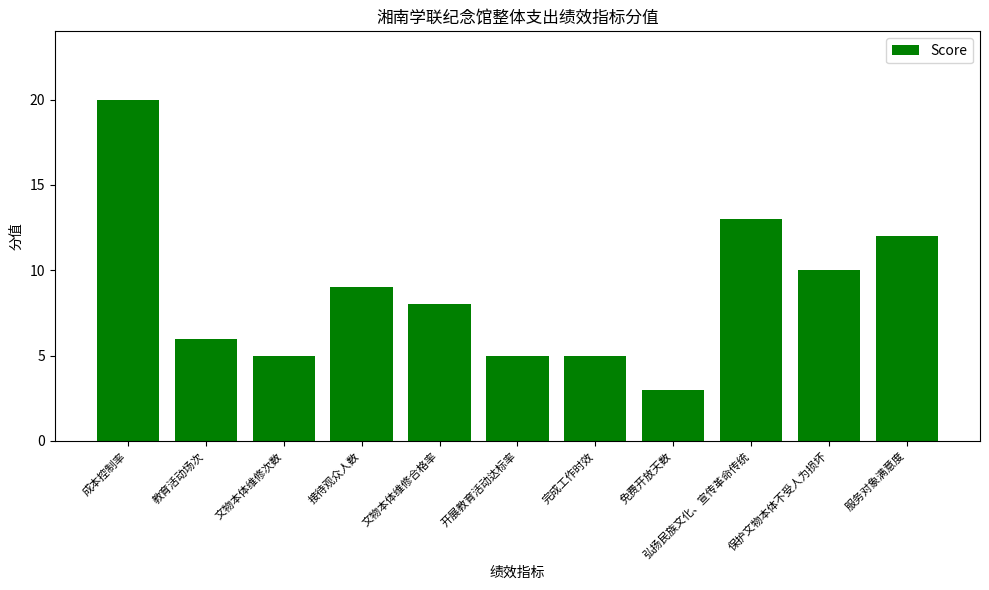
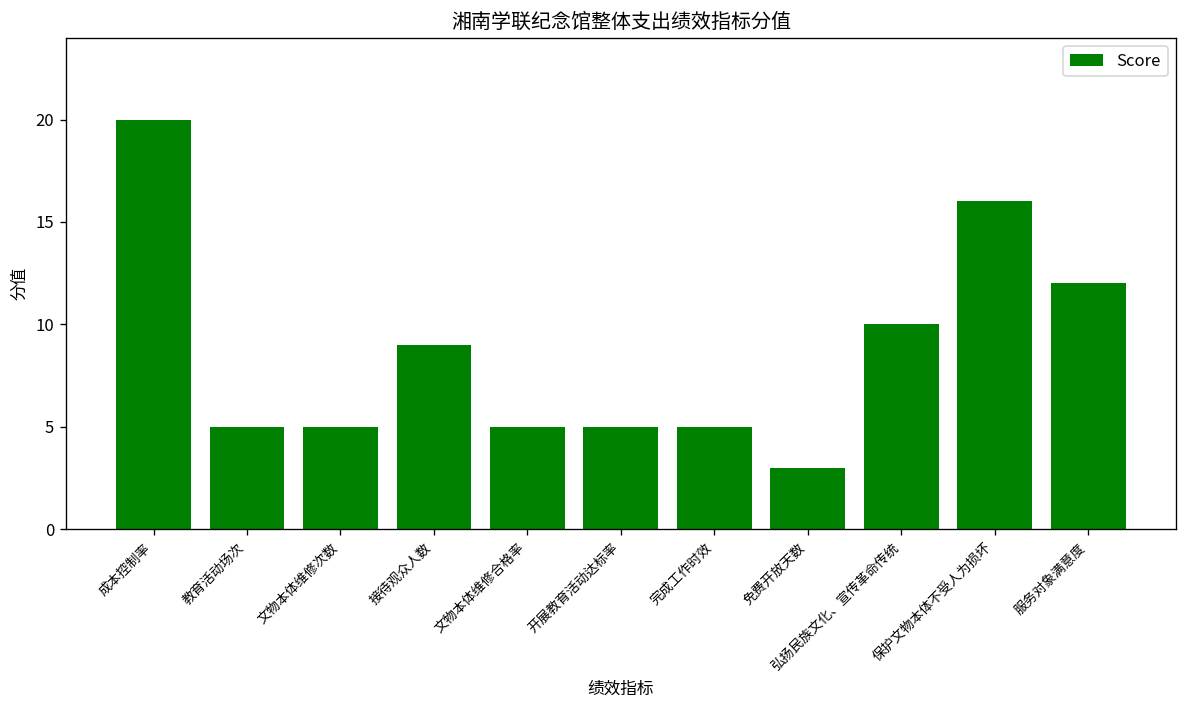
  {
    "成本控制率": 20,
-   "教育活动场次": 6,
+   "教育活动场次": 5,
    "文物本体维修次数": 5,
    "接待观众人数": 9,
-   "文物本体维修合格率": 8,
+   "文物本体维修合格率": 5,
    "开展教育活动达标率": 5,
    "完成工作时效": 5,
    "免费开放天数": 3,
-   "弘扬民族文化、宣传革命传统": 13,
-   "保护文物本体不受人为损坏": 10,
+   "弘扬民族文化、宣传革命传统": 10,
+   "保护文物本体不受人为损坏": 16,
    "服务对象满意度": 12
  }
